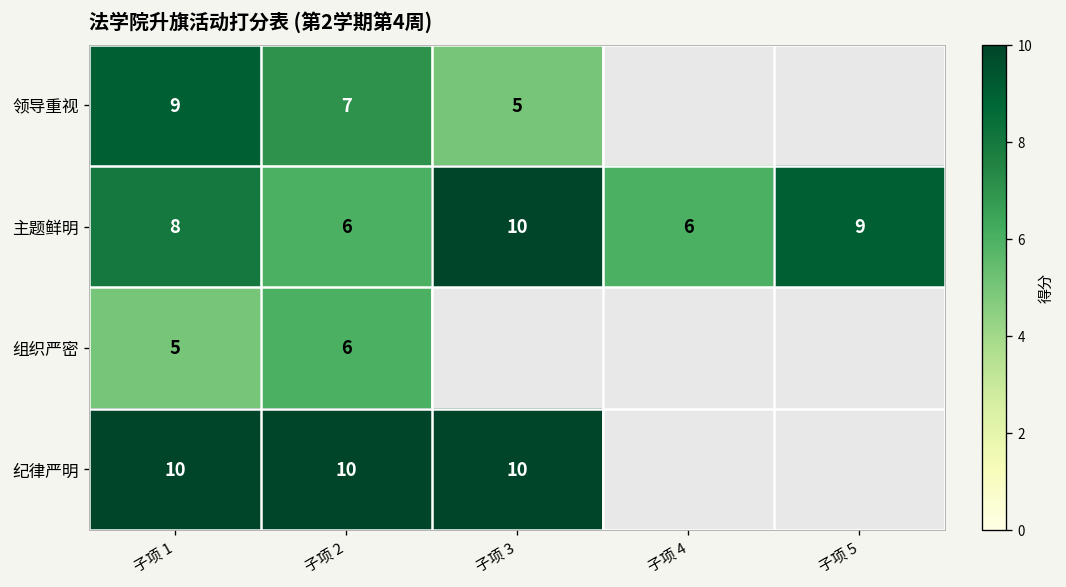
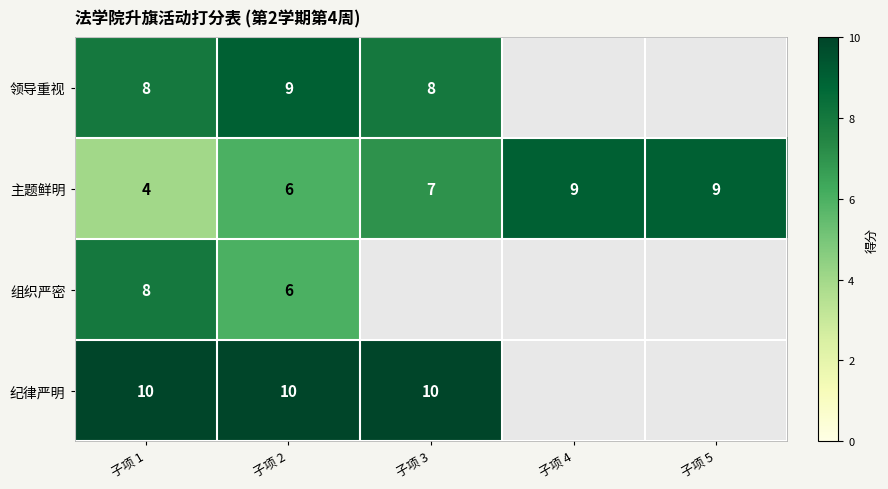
  {
    "领导重视": {
-     "子项 1": 9,
-     "子项 2": 7,
-     "子项 3": 5
+     "子项 1": 8,
+     "子项 2": 9,
+     "子项 3": 8
    },
    "主题鲜明": {
-     "子项 1": 8,
+     "子项 1": 4,
      "子项 2": 6,
-     "子项 3": 10,
-     "子项 4": 6,
+     "子项 3": 7,
+     "子项 4": 9,
      "子项 5": 9
    },
    "组织严密": {
-     "子项 1": 5,
+     "子项 1": 8,
      "子项 2": 6
    },
    "纪律严明": {
      "子项 1": 10,
      "子项 2": 10,
      "子项 3": 10
    }
  }
